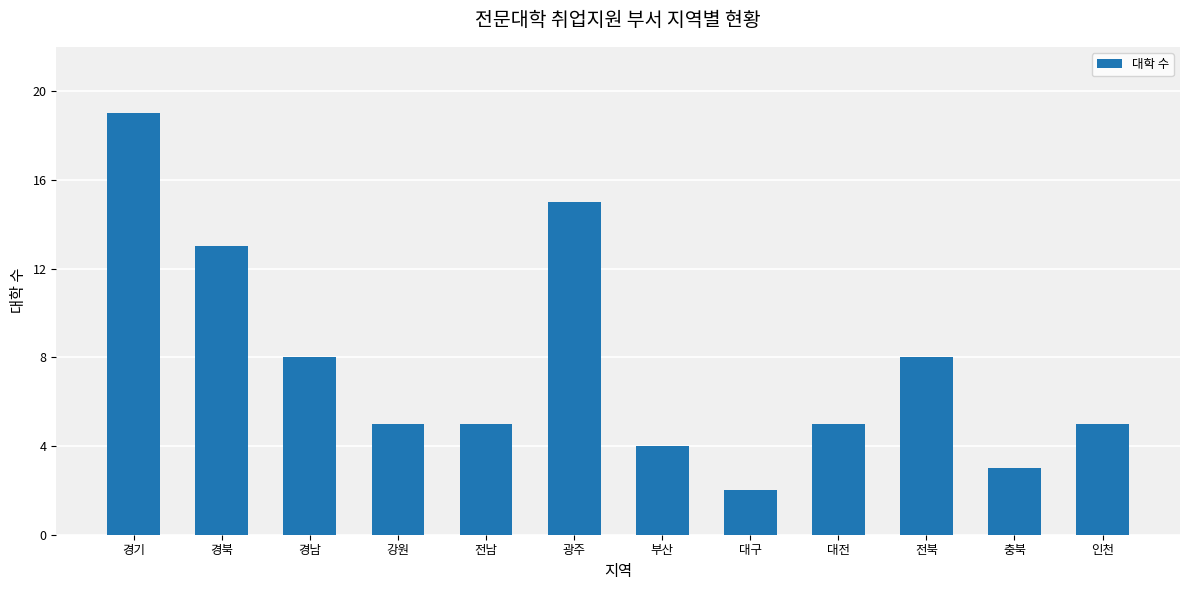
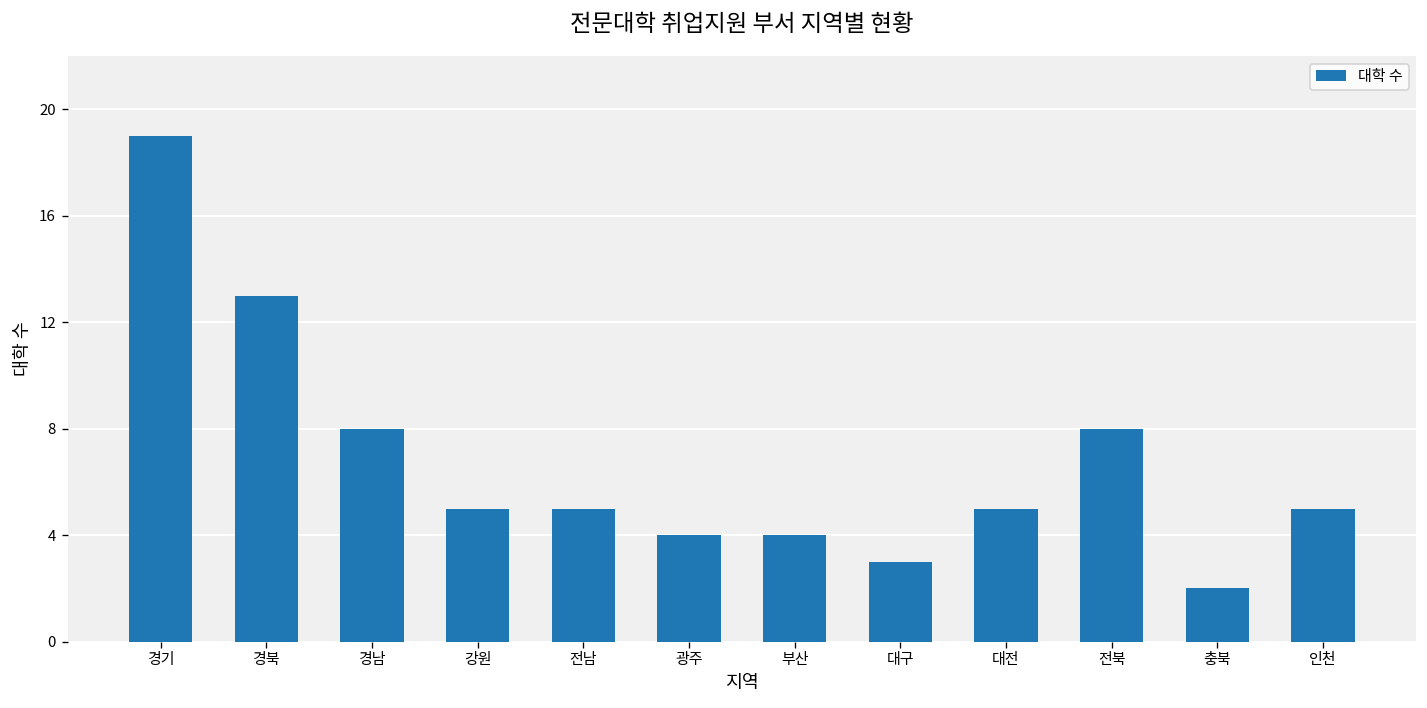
  {
    "경기": 19,
    "경북": 13,
    "경남": 8,
    "강원": 5,
    "전남": 5,
-   "광주": 15,
+   "광주": 4,
    "부산": 4,
-   "대구": 2,
+   "대구": 3,
    "대전": 5,
    "전북": 8,
-   "충북": 3,
+   "충북": 2,
    "인천": 5
  }
